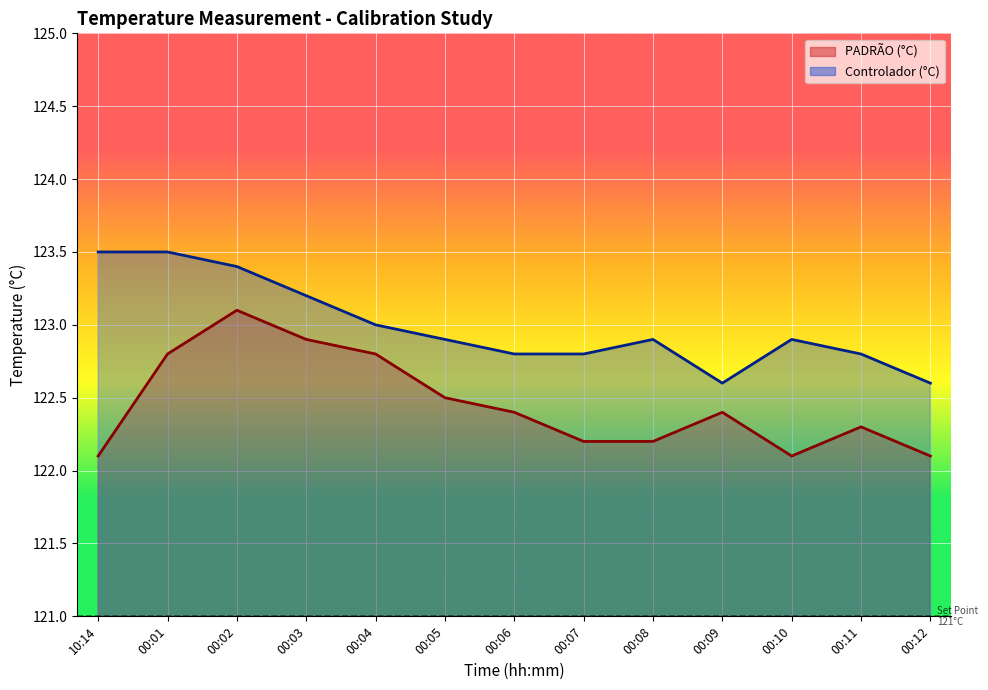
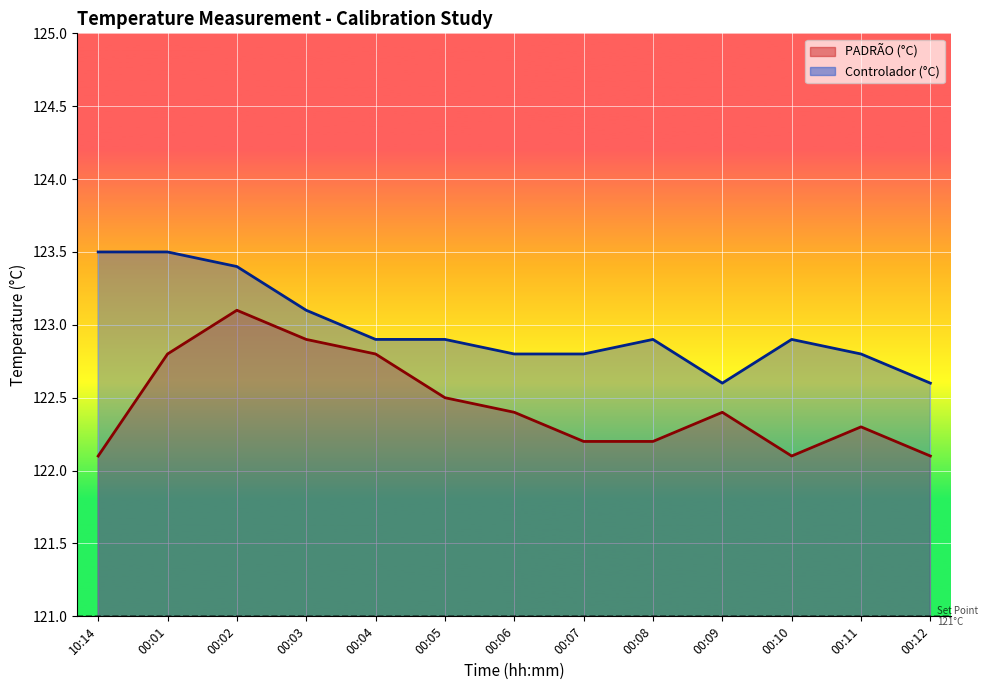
  {
    "PADRÃO (°C)": {
      "10:14": 122.1,
      "00:01": 122.8,
      "00:02": 123.1,
      "00:03": 122.9,
      "00:04": 122.8,
      "00:05": 122.5,
      "00:06": 122.4,
      "00:07": 122.2,
      "00:08": 122.2,
      "00:09": 122.4,
      "00:10": 122.1,
      "00:11": 122.3,
      "00:12": 122.1
    },
    "Controlador (°C)": {
      "10:14": 123.5,
      "00:01": 123.5,
      "00:02": 123.4,
-     "00:03": 123.2,
-     "00:04": 123.0,
+     "00:03": 123.1,
+     "00:04": 122.9,
      "00:05": 122.9,
      "00:06": 122.8,
      "00:07": 122.8,
      "00:08": 122.9,
      "00:09": 122.6,
      "00:10": 122.9,
      "00:11": 122.8,
      "00:12": 122.6
    }
  }
